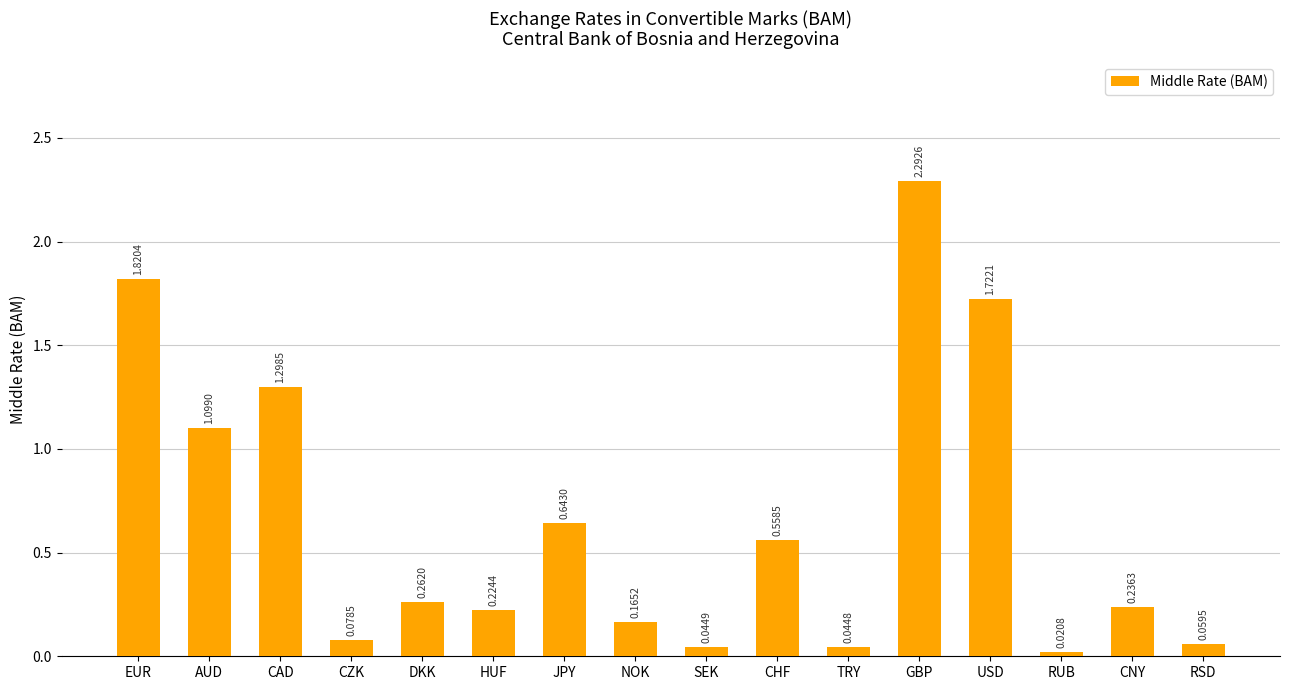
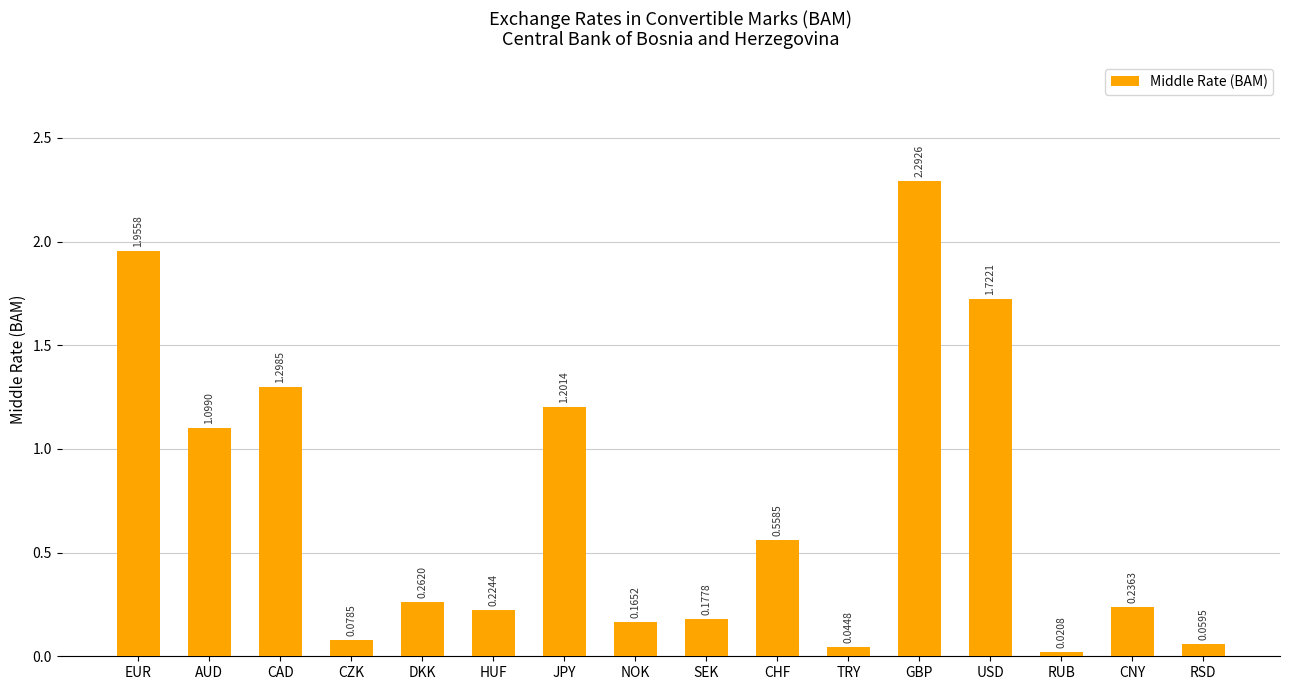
  {
-   "EUR": 1.8204,
+   "EUR": 1.9558,
    "AUD": 1.0990,
    "CAD": 1.2985,
    "CZK": 0.0785,
    "DKK": 0.2620,
    "HUF": 0.2244,
-   "JPY": 0.6430,
+   "JPY": 1.2014,
    "NOK": 0.1652,
-   "SEK": 0.0449,
+   "SEK": 0.1778,
    "CHF": 0.5585,
    "TRY": 0.0448,
    "GBP": 2.2926,
    "USD": 1.7221,
    "RUB": 0.0208,
    "CNY": 0.2363,
    "RSD": 0.0595
  }
